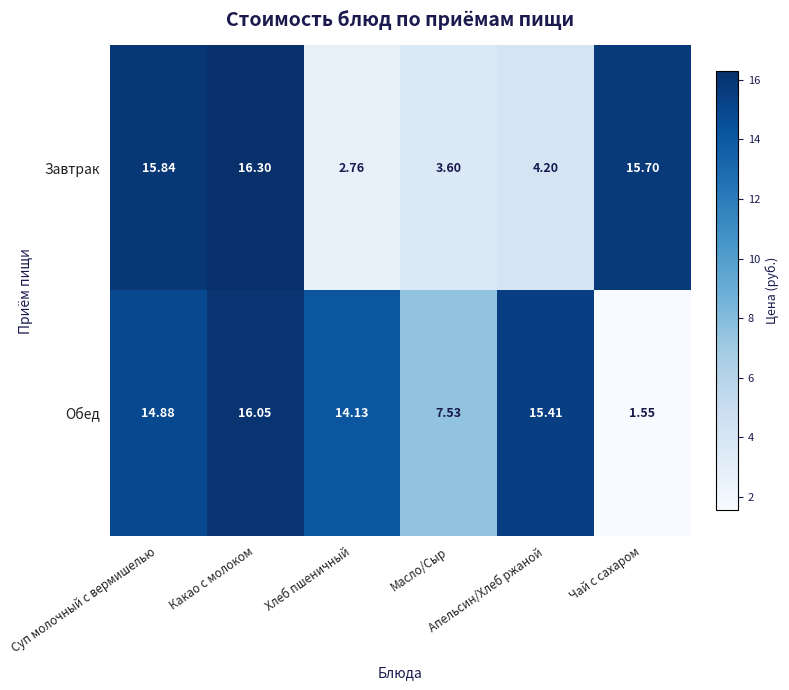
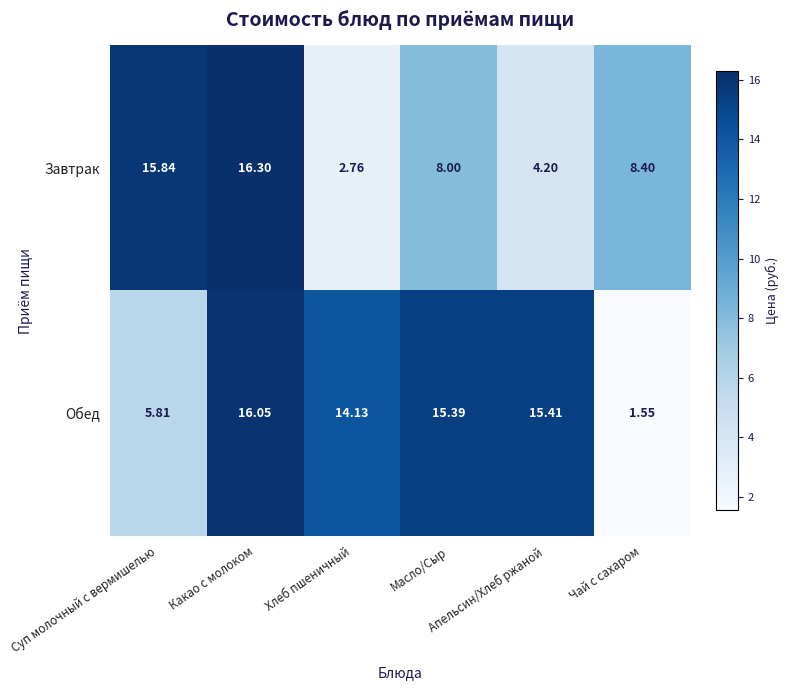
  {
    "Завтрак": {
      "Суп молочный с вермишелью": 15.84,
      "Какао с молоком": 16.30,
      "Хлеб пшеничный": 2.76,
-     "Масло/Сыр": 3.60,
+     "Масло/Сыр": 8.00,
      "Апельсин/Хлеб ржаной": 4.20,
-     "Чай с сахаром": 15.70
+     "Чай с сахаром": 8.40
    },
    "Обед": {
-     "Суп молочный с вермишелью": 14.88,
+     "Суп молочный с вермишелью": 5.81,
      "Какао с молоком": 16.05,
      "Хлеб пшеничный": 14.13,
-     "Масло/Сыр": 7.53,
+     "Масло/Сыр": 15.39,
      "Апельсин/Хлеб ржаной": 15.41,
      "Чай с сахаром": 1.55
    }
  }
